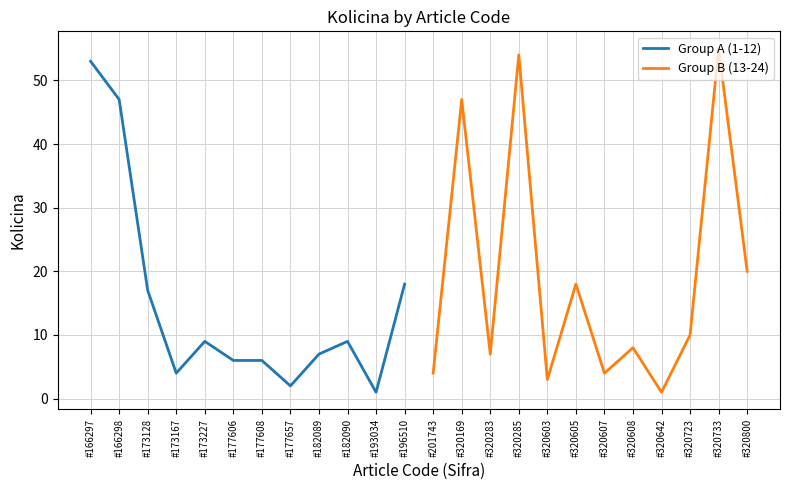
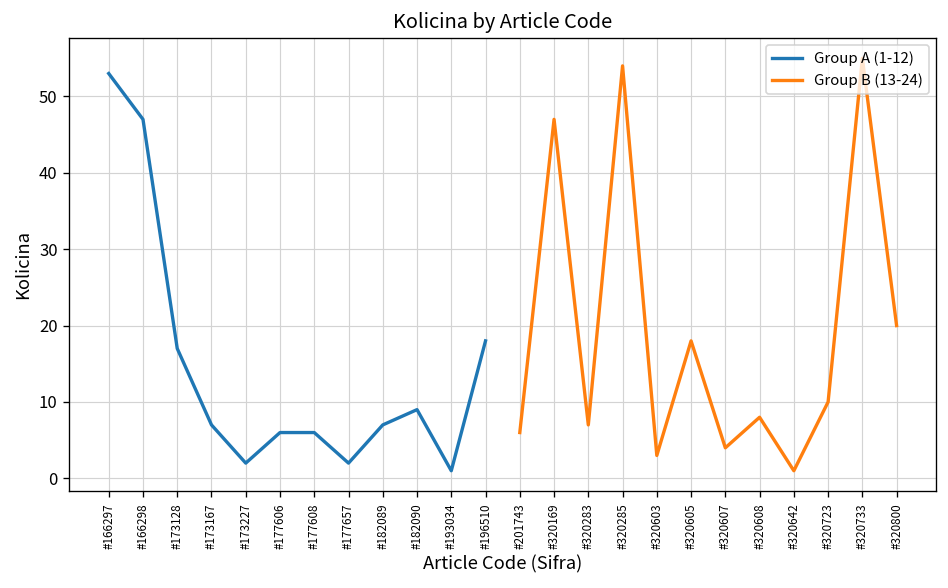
  {
    "Group A (1-12)": {
      "#166297": 53,
      "#166298": 47,
      "#173128": 17,
-     "#173167": 4,
-     "#173227": 9,
+     "#173167": 7,
+     "#173227": 2,
      "#177606": 6,
      "#177608": 6,
      "#177657": 2,
      "#182089": 7,
      "#182090": 9,
      "#193034": 1,
      "#196510": 18
    },
    "Group B (13-24)": {
-     "#201743": 4,
+     "#201743": 6,
      "#320169": 47,
      "#320283": 7,
      "#320285": 54,
      "#320603": 3,
      "#320605": 18,
      "#320607": 4,
      "#320608": 8,
      "#320642": 1,
      "#320723": 10,
      "#320800": 20
    }
  }
